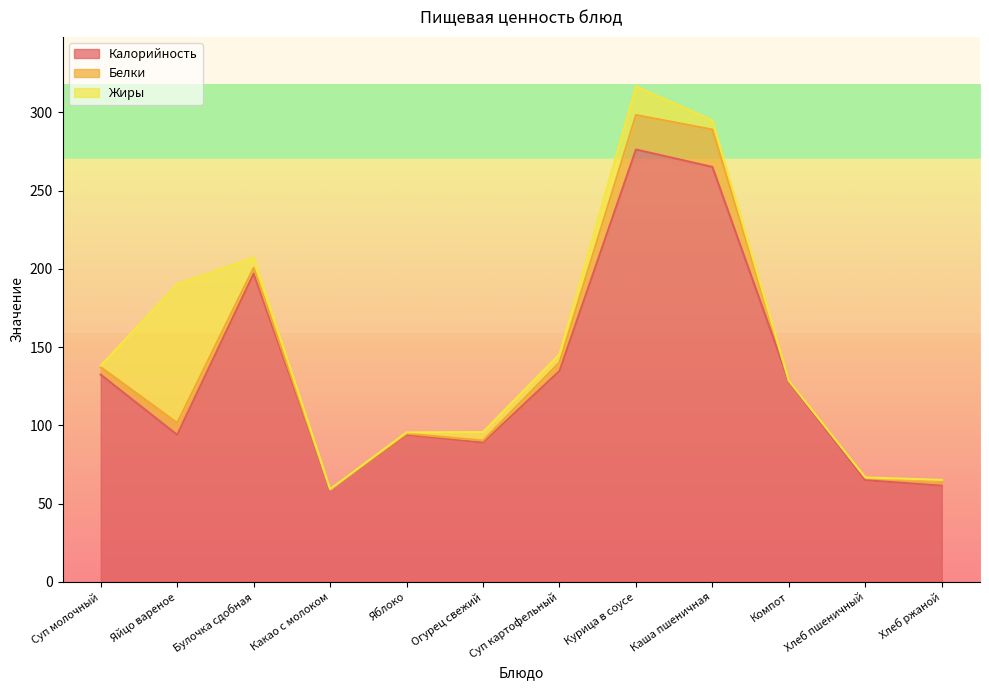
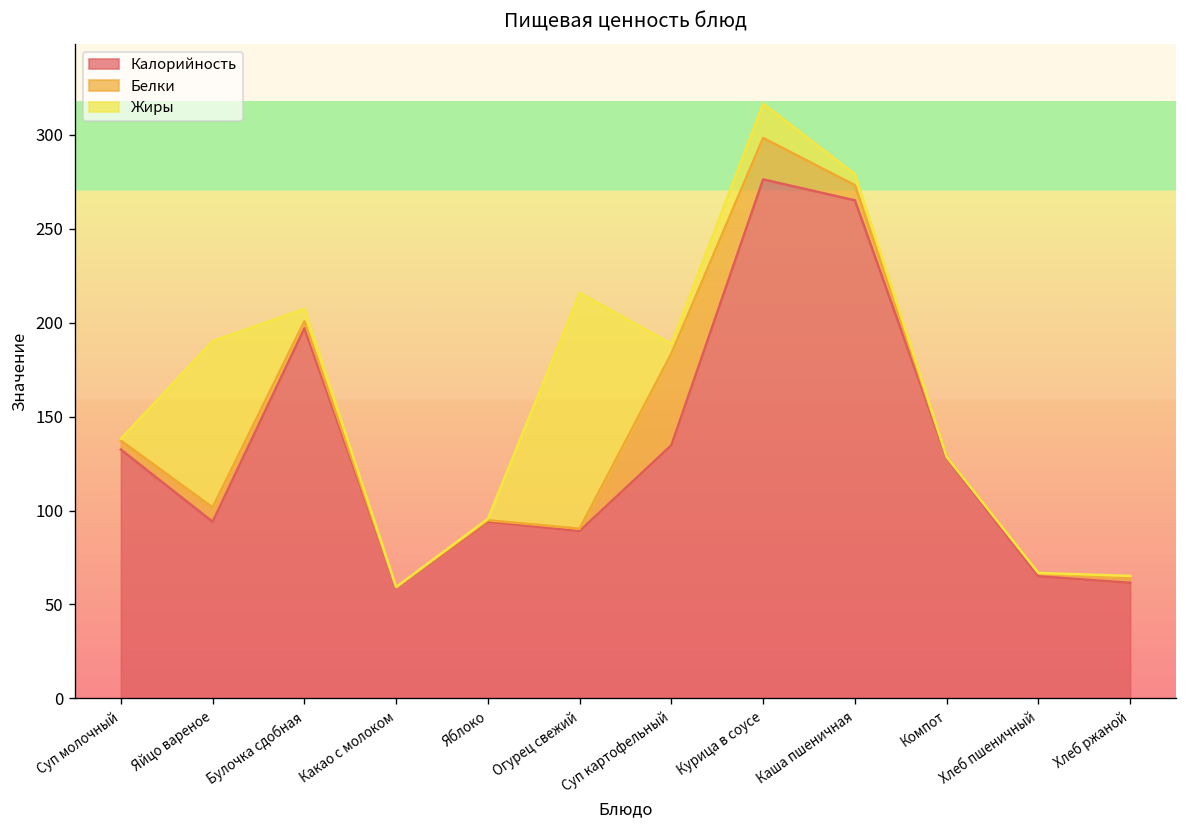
  {
    "Калорийность": {
      "Суп молочный": 132,
      "Яйцо вареное": 94,
      "Булочка сдобная": 197,
      "Суп картофельный": 135,
      "Курица в соусе": 276,
      "Каша пшеничная": 265,
      "Хлеб пшеничный": 65,
      "Хлеб ржаной": 62
    },
    "Белки": {
      "Яйцо вареное": 8,
      "Булочка сдобная": 4,
-     "Суп картофельный": 5,
+     "Суп картофельный": 49,
      "Курица в соусе": 22,
-     "Каша пшеничная": 24
+     "Каша пшеничная": 8
    },
    "Жиры": {
      "Яйцо вареное": 89,
      "Булочка сдобная": 7,
-     "Огурец свежий": 5,
+     "Огурец свежий": 126,
      "Суп картофельный": 5,
      "Курица в соусе": 18,
      "Каша пшеничная": 6
    }
  }
